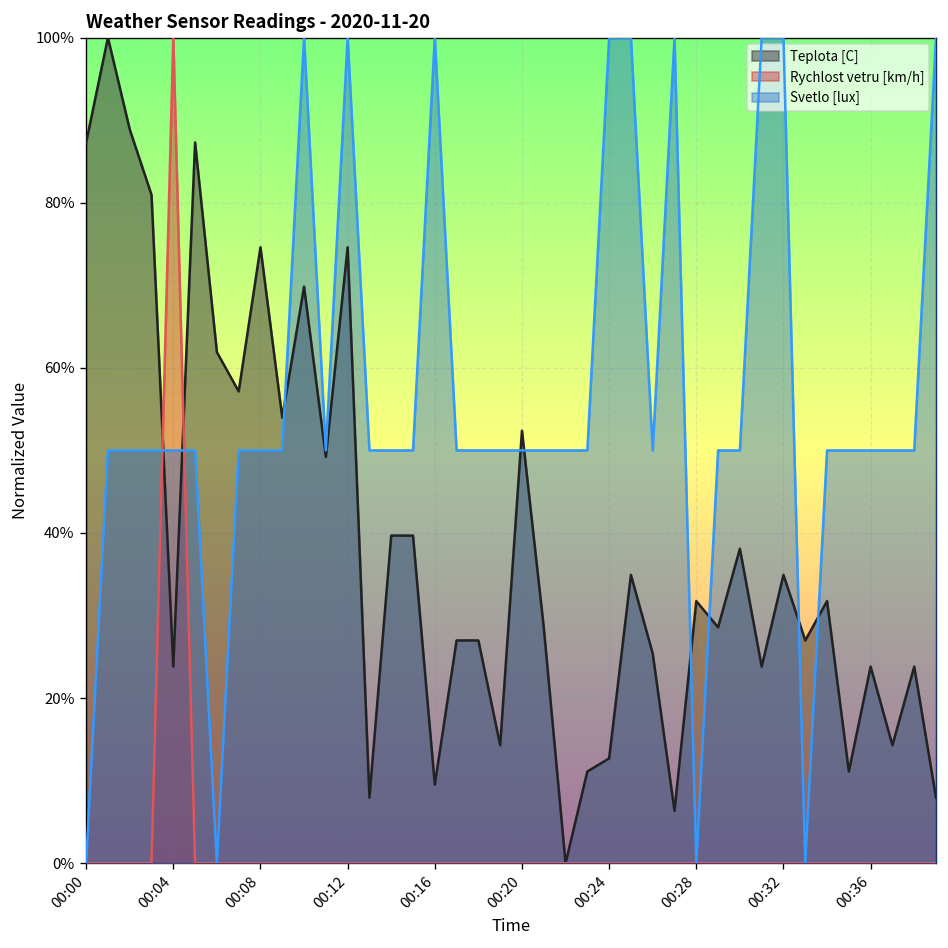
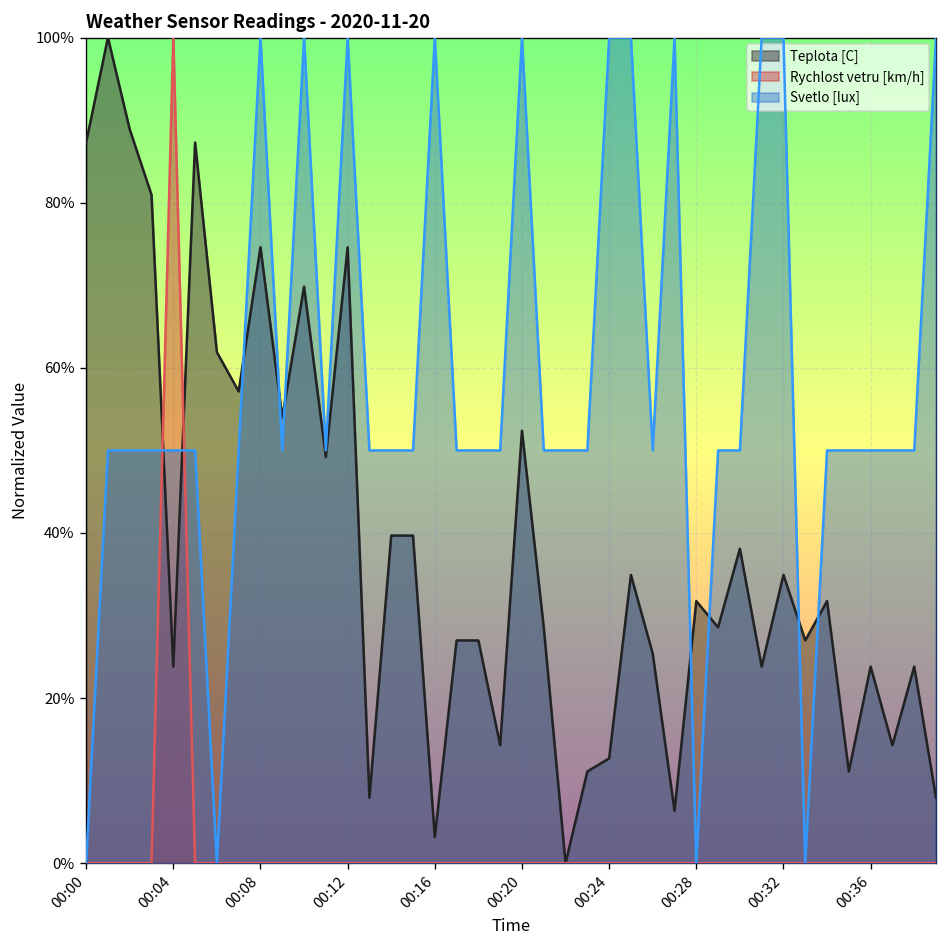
  {
    "Teplota [C]": {
      "00:00": "87%",
      "00:04": "24%",
      "00:08": "75%",
      "00:12": "75%",
-     "00:16": "10%",
+     "00:16": "3%",
      "00:20": "52%",
      "00:24": "13%",
      "00:28": "32%",
      "00:32": "35%",
      "00:36": "24%"
    },
    "Rychlost vetru [km/h]": {
      "00:04": "100%",
      "00:08": "0%",
      "00:12": "0%",
      "00:16": "0%",
      "00:20": "0%",
      "00:24": "0%",
      "00:32": "0%",
      "00:36": "0%"
    },
    "Svetlo [lux]": {
      "00:04": "50%",
-     "00:08": "50%",
+     "00:08": "100%",
      "00:12": "100%",
      "00:16": "100%",
-     "00:20": "50%",
+     "00:20": "100%",
      "00:24": "100%",
      "00:32": "100%",
      "00:36": "50%"
    }
  }
